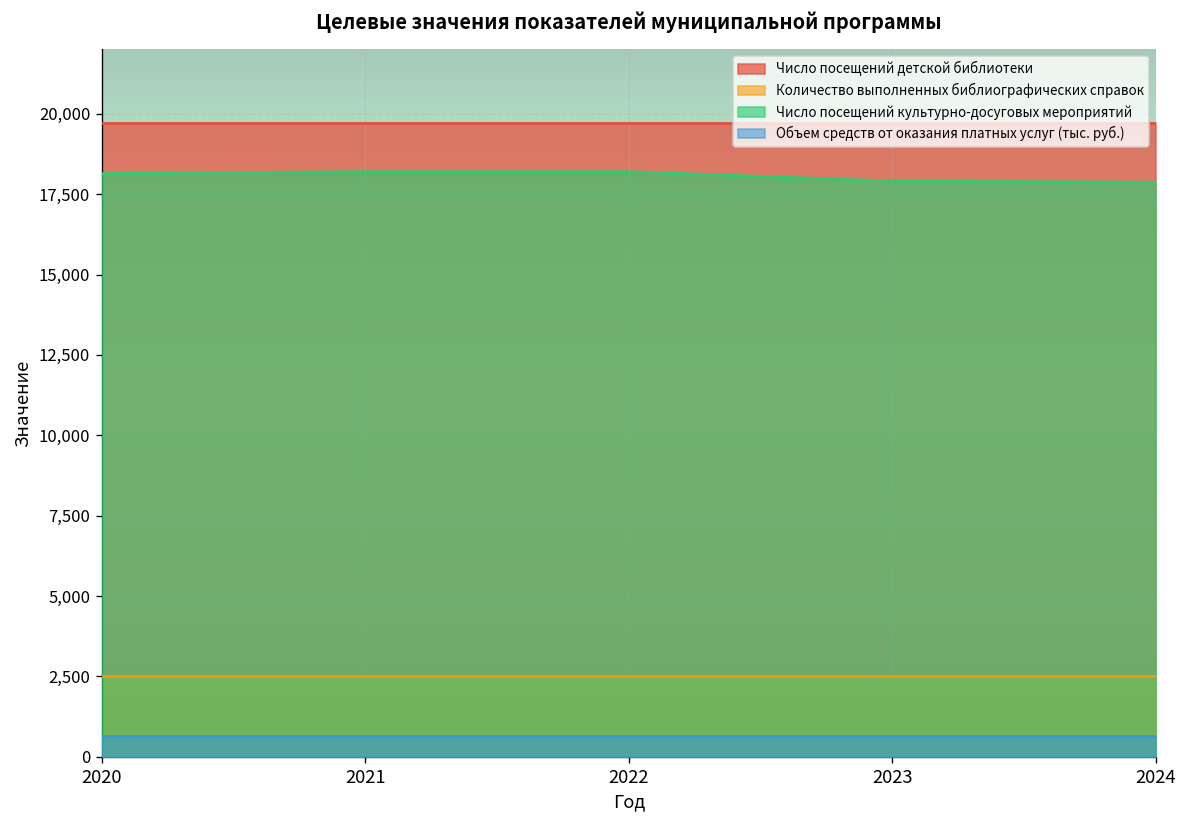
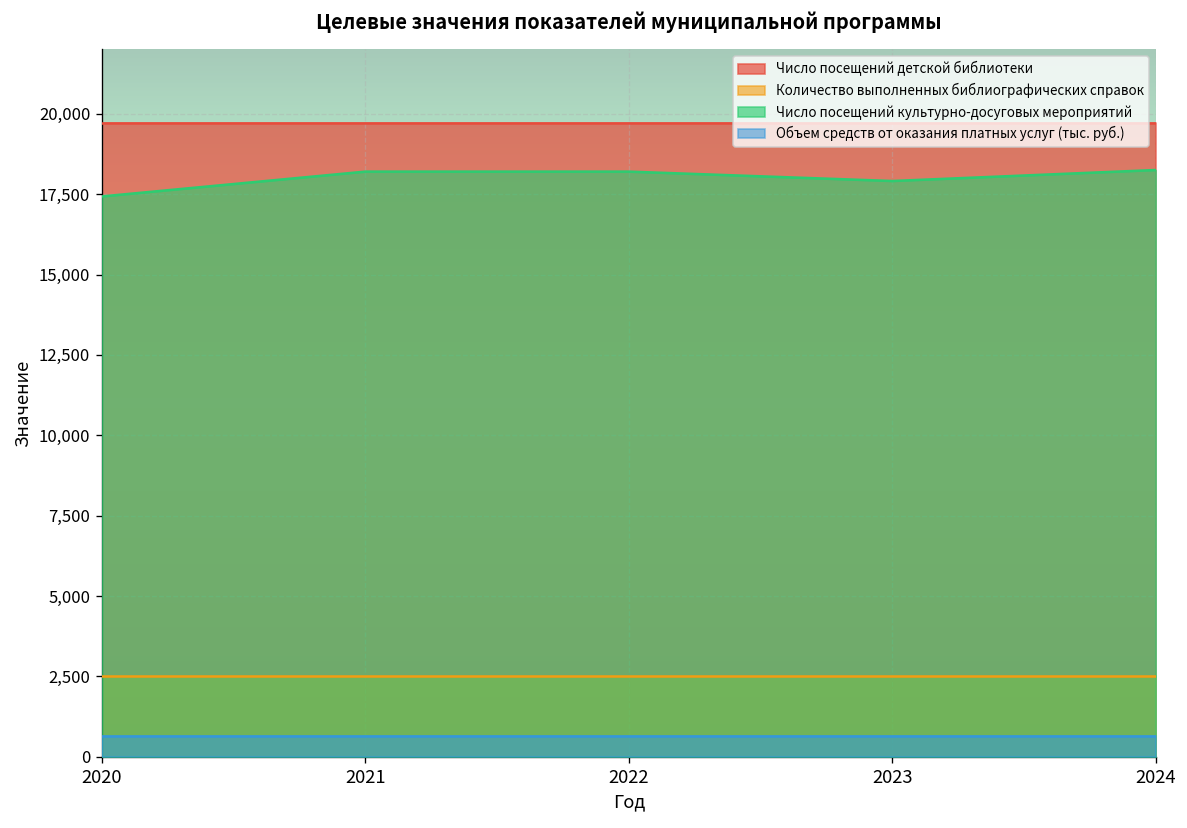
  {
    "Число посещений детской библиотеки": {
      "2020": "19,700",
      "2021": "19,700",
      "2022": "19,700",
      "2024": "19,700"
    },
    "Количество выполненных библиографических справок": {
      "2020": "2,500",
      "2021": "2,500",
      "2022": "2,500",
      "2023": "2,500",
      "2024": "2,500"
    },
    "Число посещений культурно-досуговых мероприятий": {
-     "2020": "18,100",
+     "2020": "17,400",
      "2021": "18,200",
      "2022": "18,200",
      "2023": "17,900",
-     "2024": "17,900"
+     "2024": "18,300"
    },
    "Объем средств от оказания платных услуг (тыс. руб.)": {
      "2020": "600",
      "2021": "600",
      "2022": "600",
      "2023": "600",
      "2024": "600"
    }
  }
